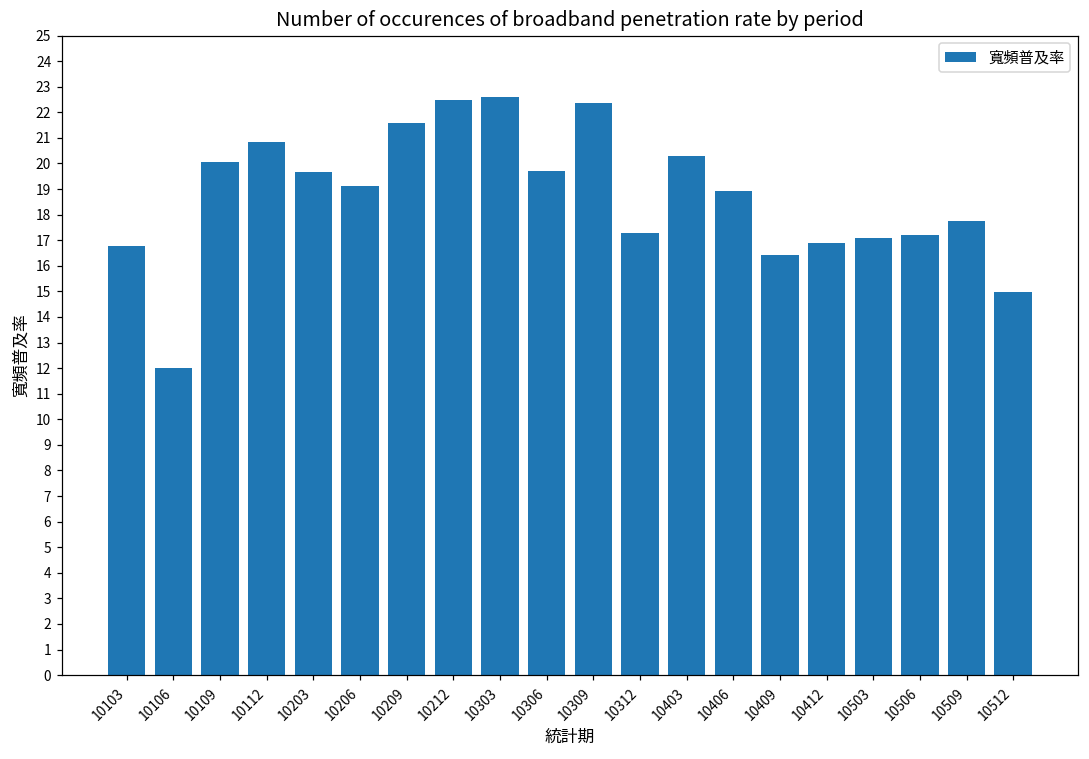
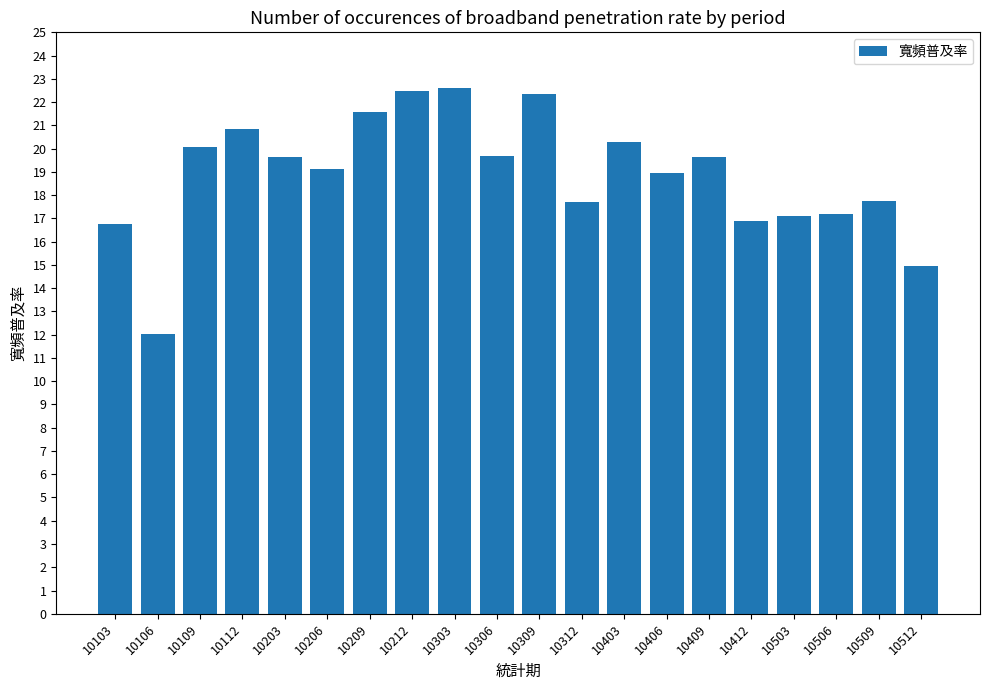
  {
    "10103": 16.8,
    "10106": 12.0,
    "10109": 20.1,
    "10112": 20.8,
    "10203": 19.6,
    "10206": 19.1,
    "10209": 21.6,
    "10212": 22.5,
    "10303": 22.6,
    "10306": 19.7,
    "10309": 22.4,
-   "10312": 17.3,
+   "10312": 17.7,
    "10403": 20.3,
    "10406": 18.9,
-   "10409": 16.4,
+   "10409": 19.6,
    "10412": 16.9,
    "10503": 17.1,
    "10506": 17.2,
    "10509": 17.8,
    "10512": 15.0
  }
